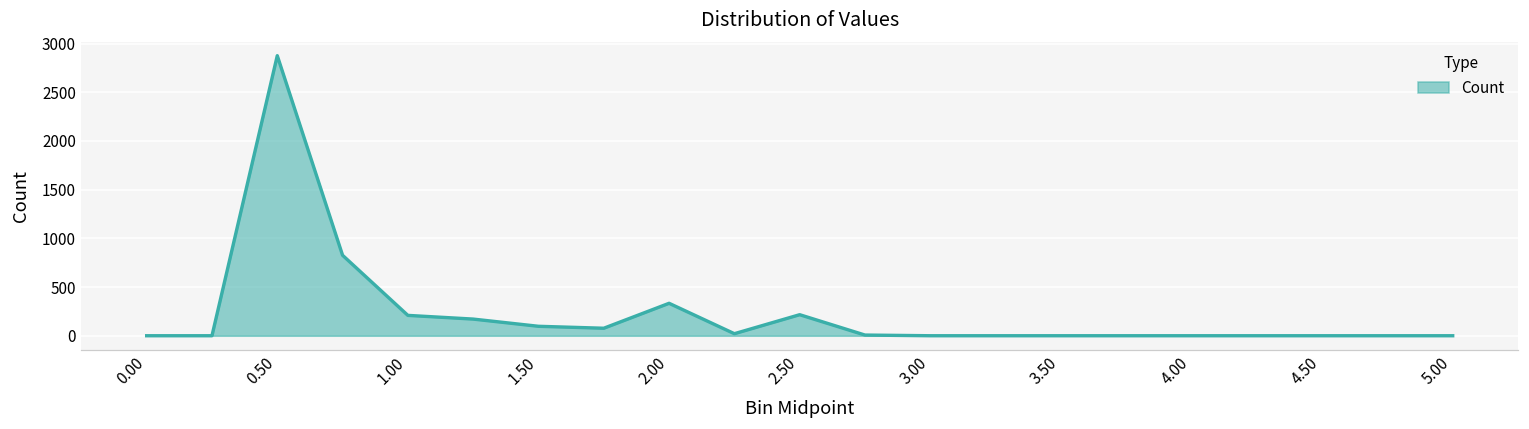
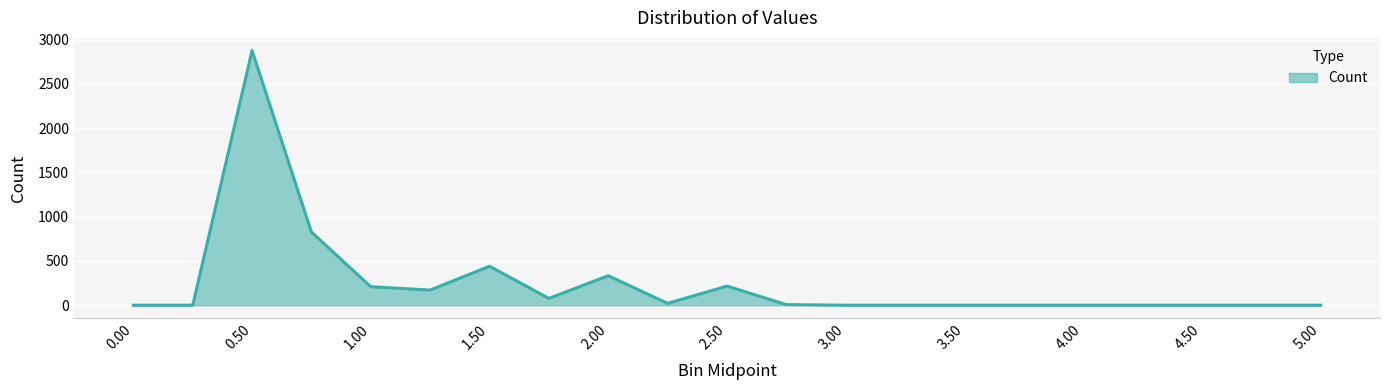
  {
    "0.00": 0,
    "0.50": 2900,
    "1.00": 200,
-   "1.50": 100,
+   "1.50": 400,
    "2.00": 300,
    "2.50": 200,
    "3.00": 0,
    "3.50": 0,
    "4.00": 0,
    "4.50": 0,
    "5.00": 0
  }
